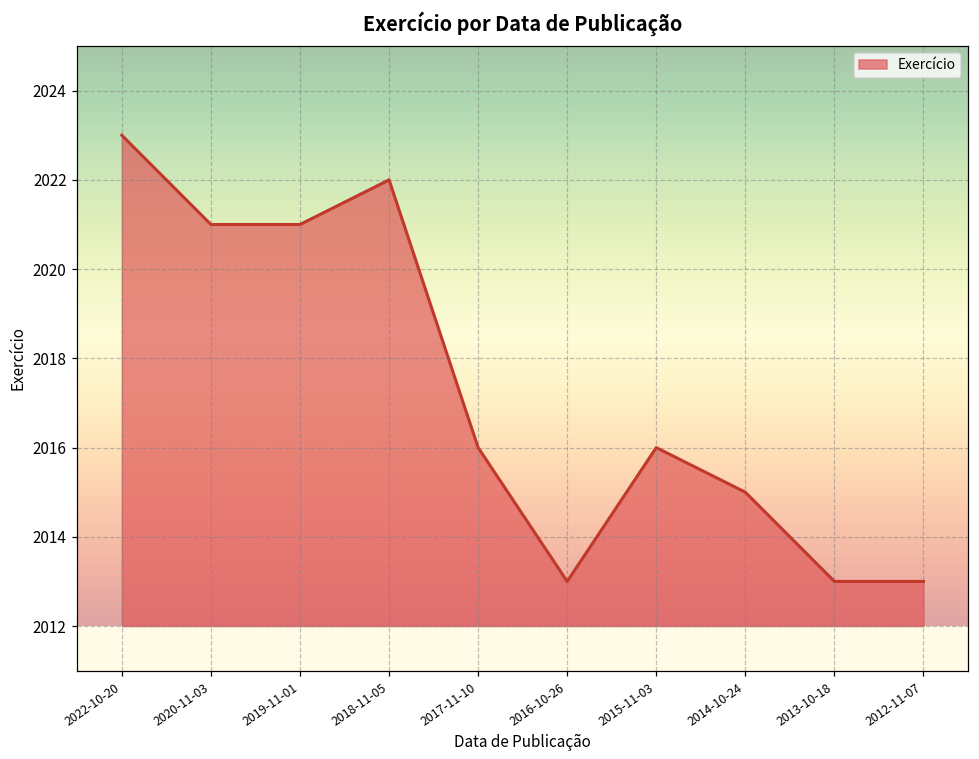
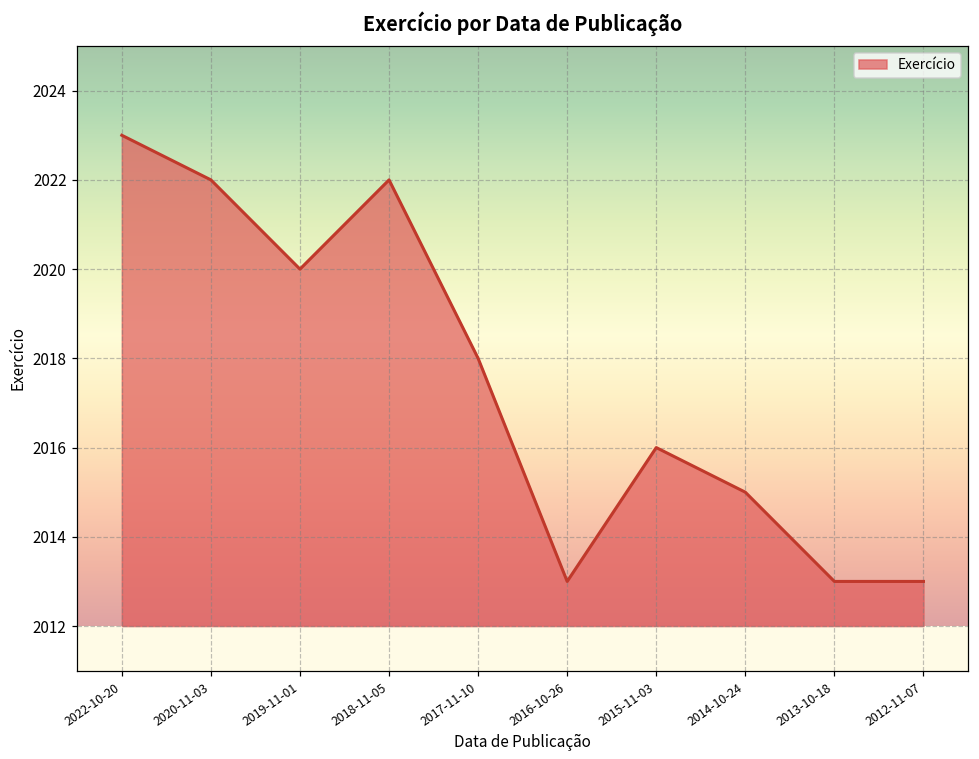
  {
    "2022-10-20": 2023,
-   "2020-11-03": 2021,
-   "2019-11-01": 2021,
+   "2020-11-03": 2022,
+   "2019-11-01": 2020,
    "2018-11-05": 2022,
-   "2017-11-10": 2016,
+   "2017-11-10": 2018,
    "2016-10-26": 2013,
    "2015-11-03": 2016,
    "2014-10-24": 2015,
    "2013-10-18": 2013,
    "2012-11-07": 2013
  }
